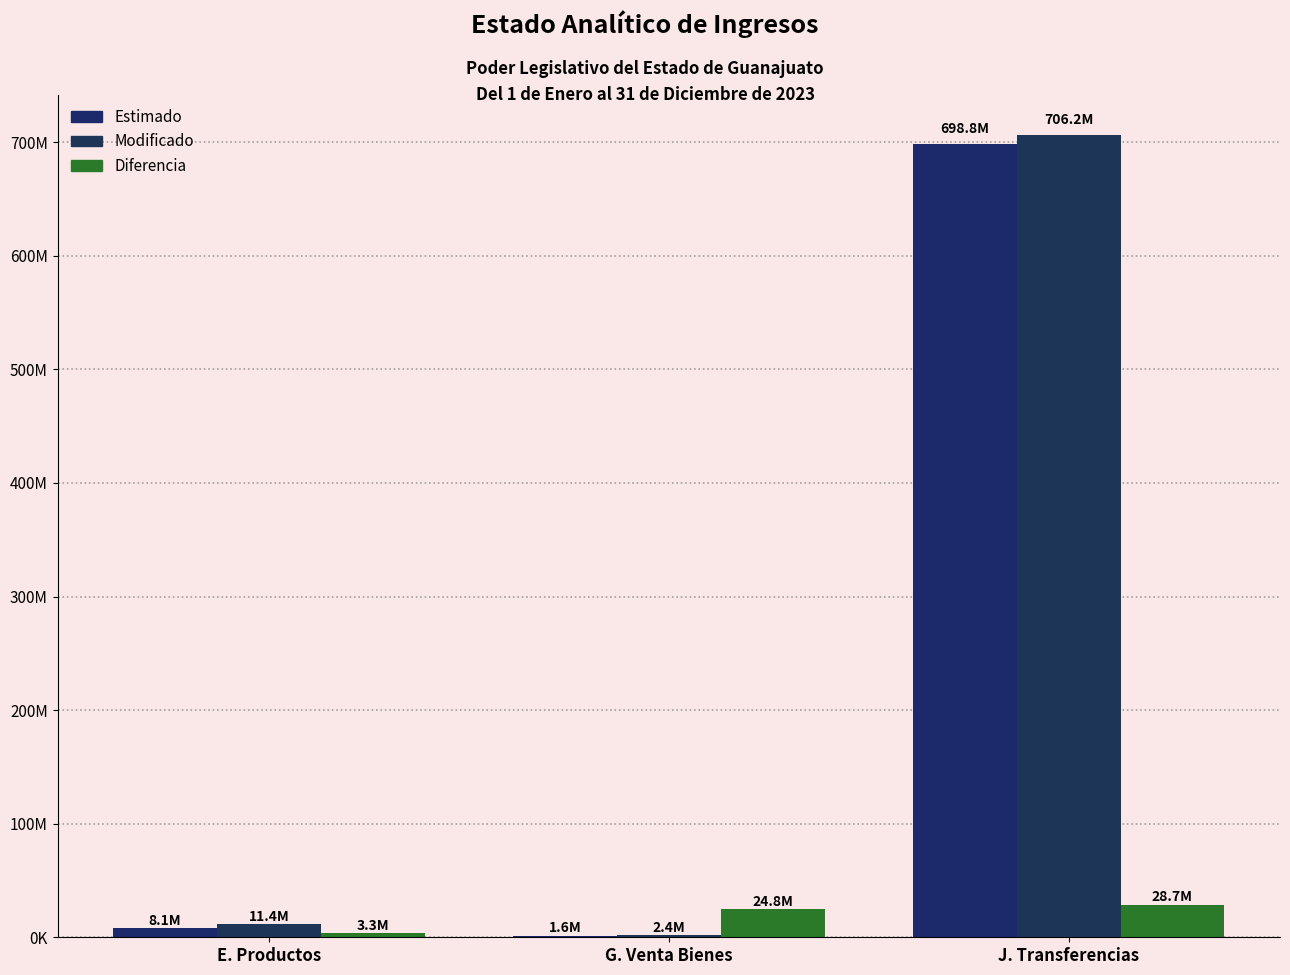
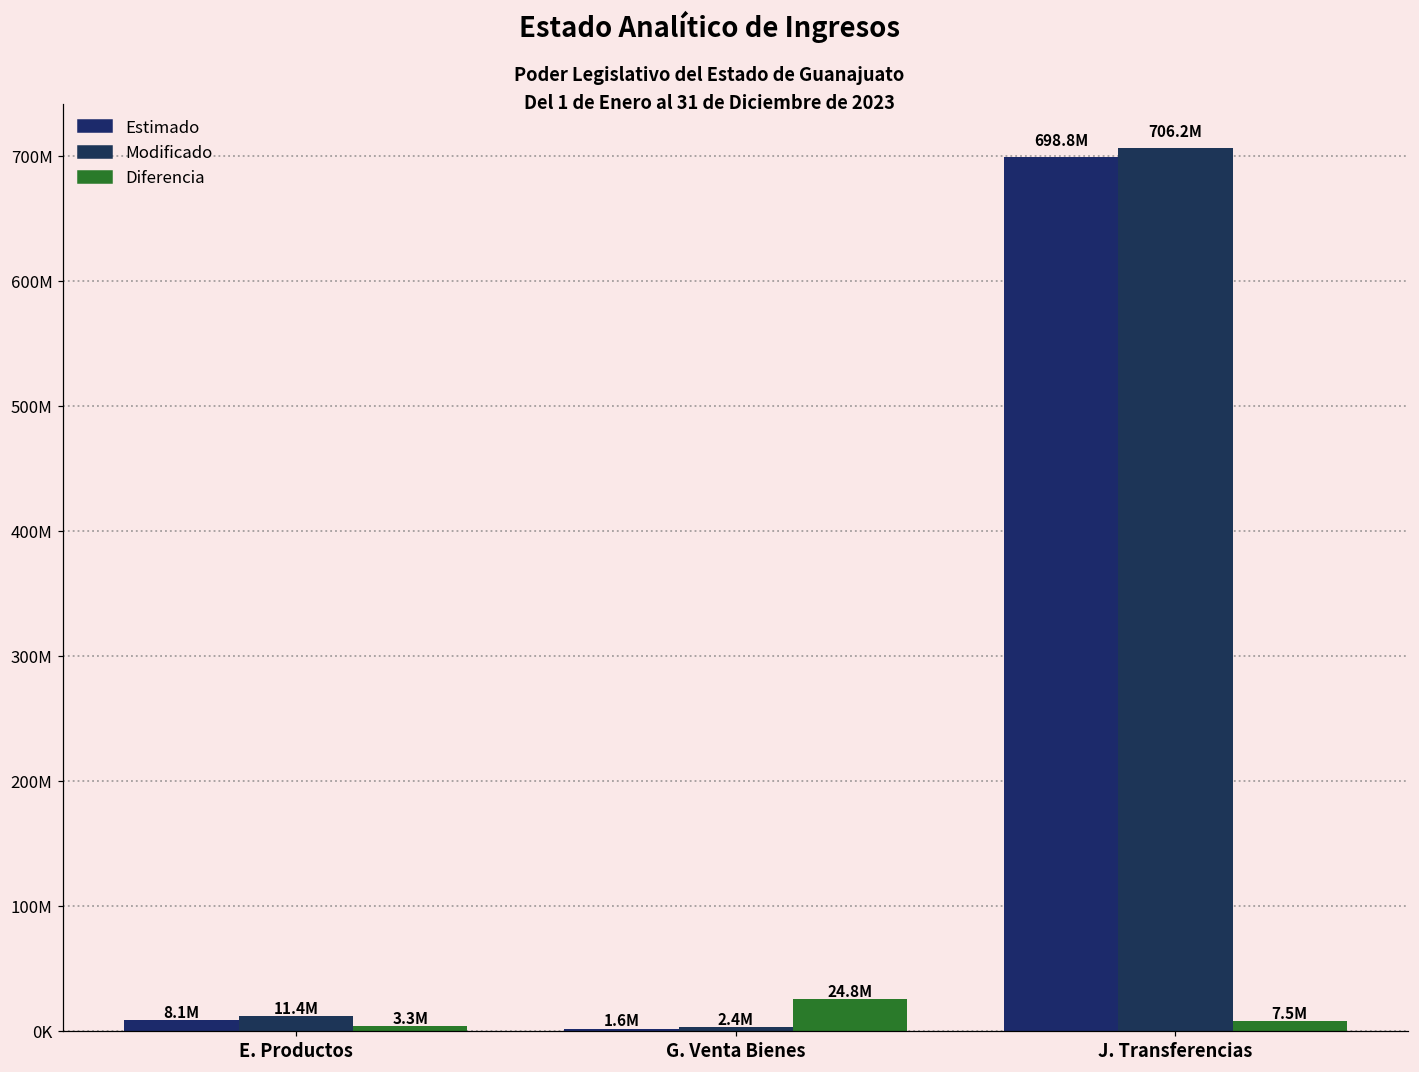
  {
    "Diferencia": {
      "E. Productos": "3.3M",
      "G. Venta Bienes": "24.8M",
-     "J. Transferencias": "28.7M"
+     "J. Transferencias": "7.5M"
    }
  }
